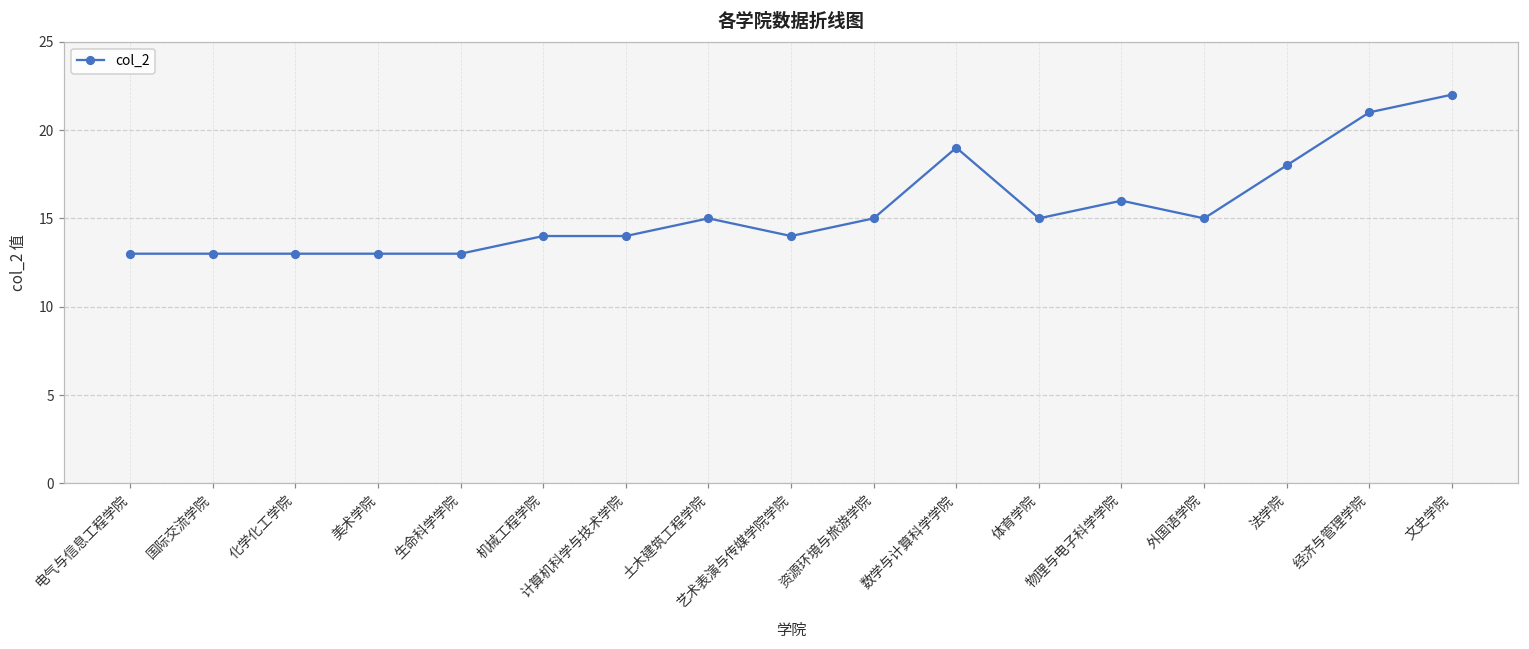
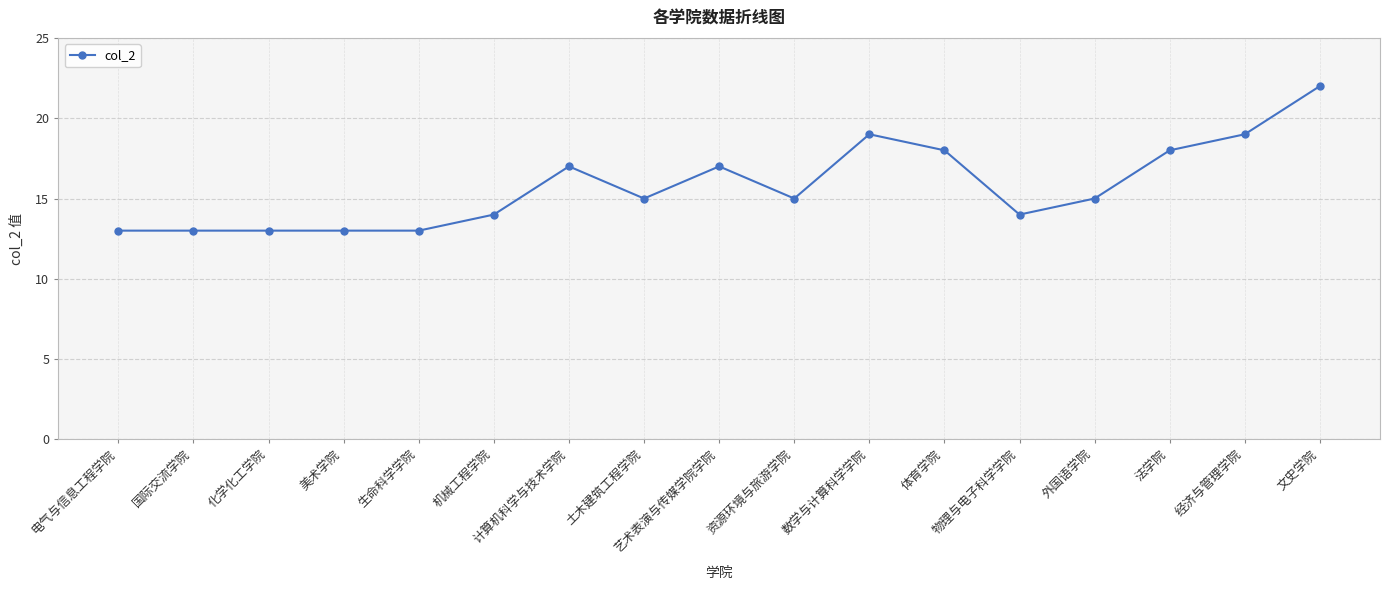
  {
    "电气与信息工程学院": 13,
    "国际交流学院": 13,
    "化学化工学院": 13,
    "美术学院": 13,
    "生命科学学院": 13,
    "机械工程学院": 14,
-   "计算机科学与技术学院": 14,
+   "计算机科学与技术学院": 17,
    "土木建筑工程学院": 15,
-   "艺术表演与传媒学院学院": 14,
+   "艺术表演与传媒学院学院": 17,
    "资源环境与旅游学院": 15,
    "数学与计算科学学院": 19,
-   "体育学院": 15,
-   "物理与电子科学学院": 16,
+   "体育学院": 18,
+   "物理与电子科学学院": 14,
    "外国语学院": 15,
    "法学院": 18,
-   "经济与管理学院": 21,
+   "经济与管理学院": 19,
    "文史学院": 22
  }
